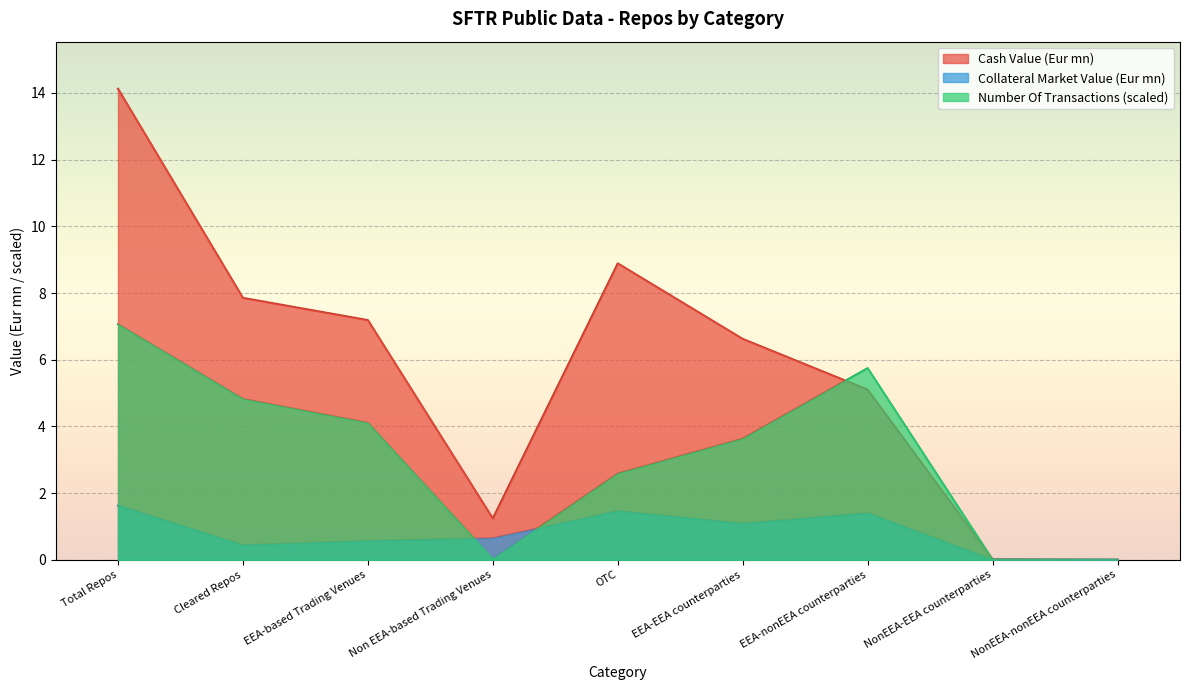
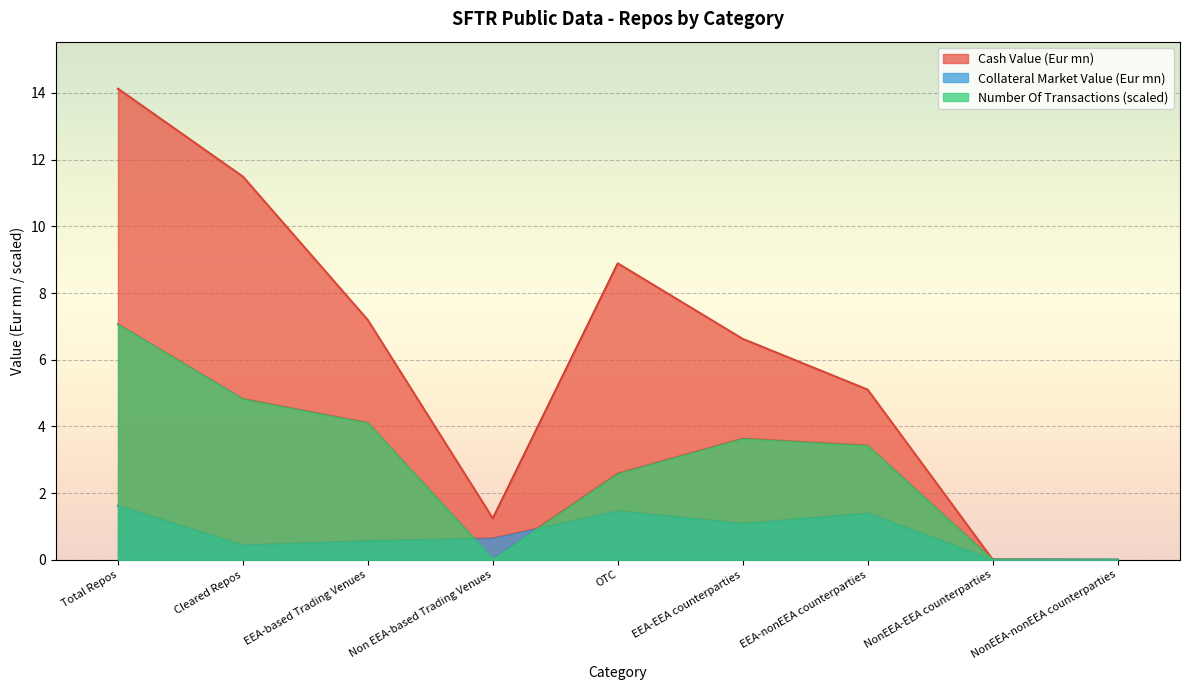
  {
    "Cash Value (Eur mn)": {
      "Total Repos": 14.1,
-     "Cleared Repos": 7.9,
+     "Cleared Repos": 11.5,
      "EEA-based Trading Venues": 7.2,
      "Non EEA-based Trading Venues": 1.2,
      "OTC": 8.9,
      "EEA-EEA counterparties": 6.6,
      "EEA-nonEEA counterparties": 5.1
    },
    "Collateral Market Value (Eur mn)": {
      "Total Repos": 1.6,
      "Cleared Repos": 0.4,
      "EEA-based Trading Venues": 0.6,
      "Non EEA-based Trading Venues": 0.6,
      "OTC": 1.5,
      "EEA-EEA counterparties": 1.1,
      "EEA-nonEEA counterparties": 1.4
    },
    "Number Of Transactions (scaled)": {
      "Total Repos": 7.1,
      "Cleared Repos": 4.8,
      "EEA-based Trading Venues": 4.1,
      "Non EEA-based Trading Venues": 0.0,
      "OTC": 2.6,
      "EEA-EEA counterparties": 3.6,
-     "EEA-nonEEA counterparties": 5.7
+     "EEA-nonEEA counterparties": 3.4
    }
  }
